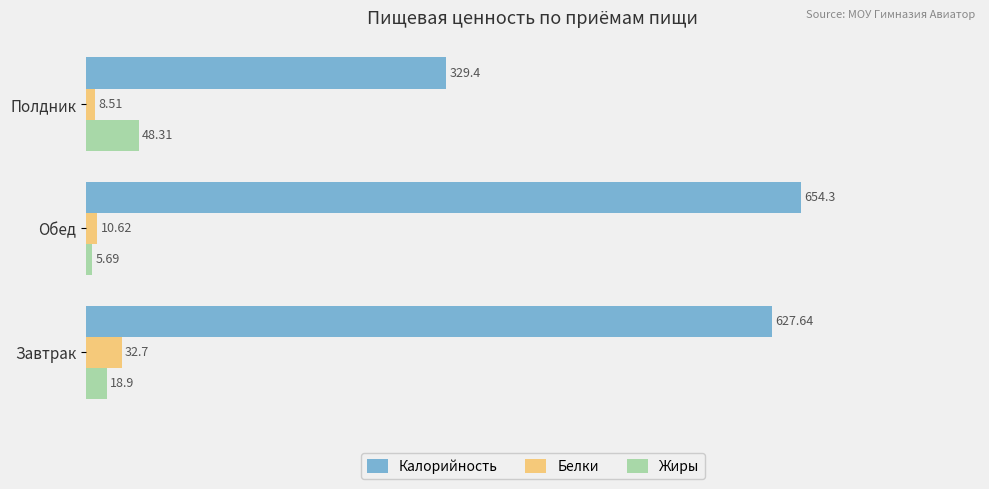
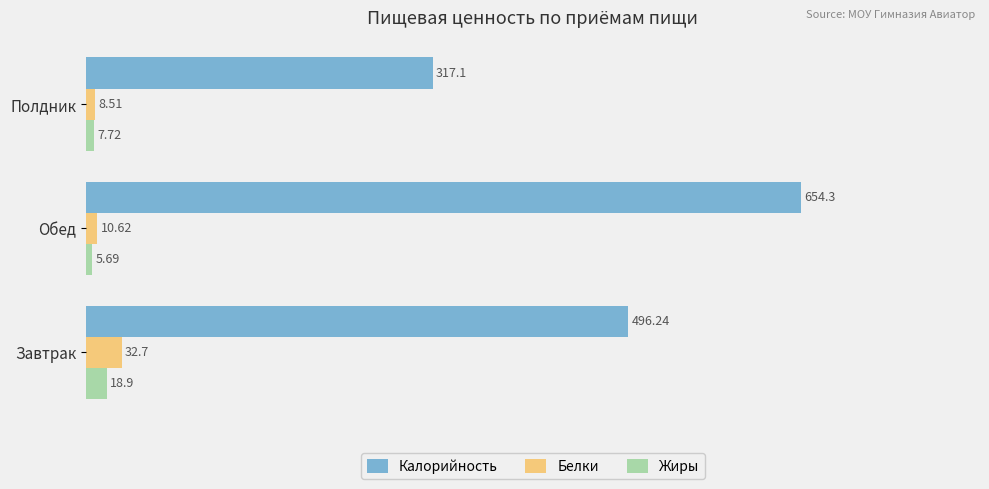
  {
    "Калорийность": {
-     "Полдник": 329.4,
+     "Полдник": 317.1,
      "Обед": 654.3,
-     "Завтрак": 627.64
+     "Завтрак": 496.24
    },
    "Белки": {
      "Полдник": 8.51,
      "Обед": 10.62,
      "Завтрак": 32.7
    },
    "Жиры": {
-     "Полдник": 48.31,
+     "Полдник": 7.72,
      "Обед": 5.69,
      "Завтрак": 18.9
    }
  }
